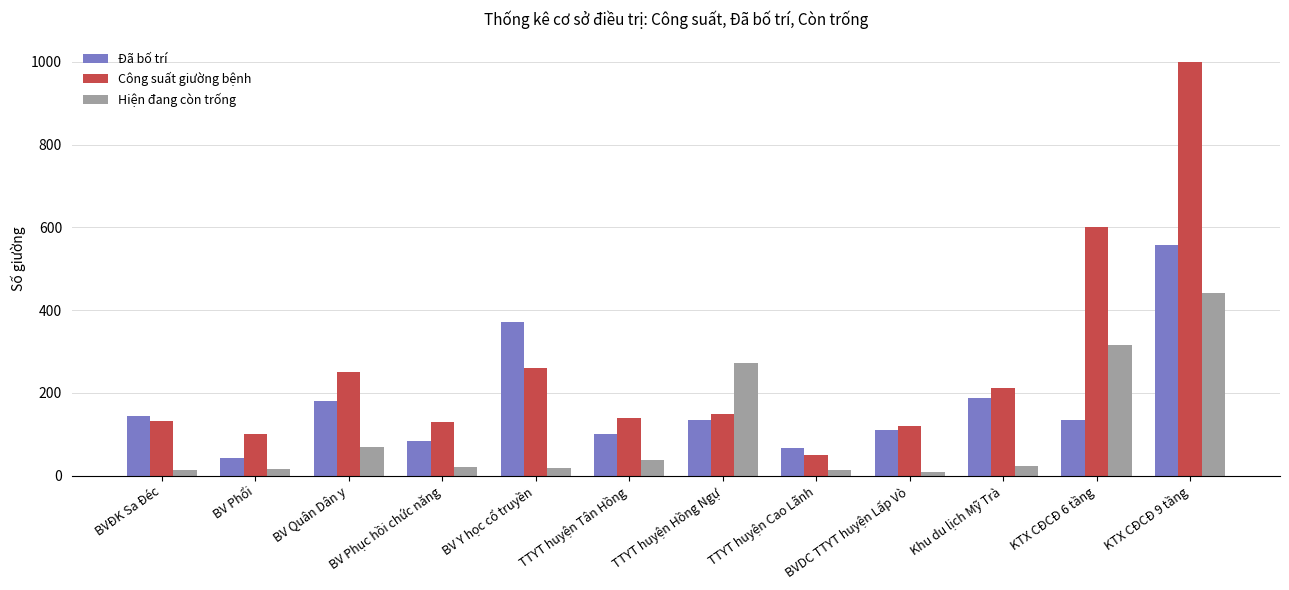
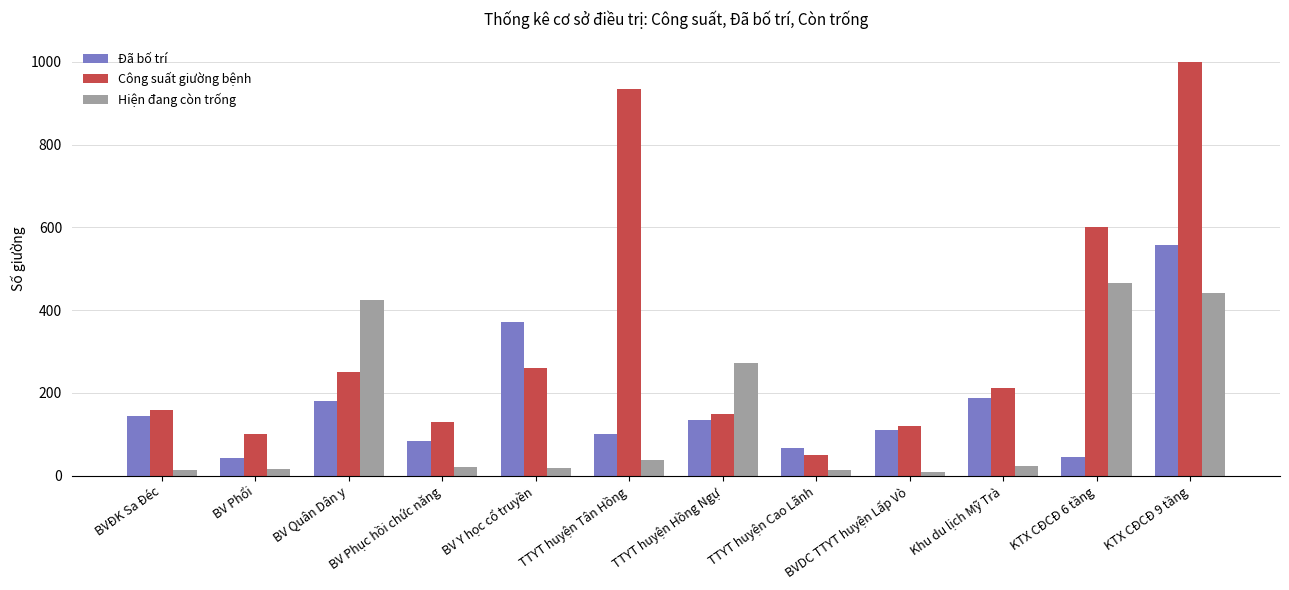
  {
    "Đã bố trí": {
      "BVĐK Sa Đéc": 150,
      "BV Phổi": 40,
      "BV Quân Dân y": 180,
      "BV Phục hồi chức năng": 80,
      "BV Y học cổ truyền": 370,
      "TTYT huyện Tân Hồng": 100,
      "TTYT huyện Hồng Ngự": 130,
      "TTYT huyện Cao Lãnh": 70,
      "BVDC TTYT huyện Lấp Vò": 110,
      "Khu du lịch Mỹ Trà": 190,
-     "KTX CĐCĐ 6 tầng": 130,
+     "KTX CĐCĐ 6 tầng": 50,
      "KTX CĐCĐ 9 tầng": 560
    },
    "Công suất giường bệnh": {
-     "BVĐK Sa Đéc": 130,
+     "BVĐK Sa Đéc": 160,
      "BV Phổi": 100,
      "BV Quân Dân y": 250,
      "BV Phục hồi chức năng": 130,
      "BV Y học cổ truyền": 260,
-     "TTYT huyện Tân Hồng": 140,
+     "TTYT huyện Tân Hồng": 930,
      "TTYT huyện Hồng Ngự": 150,
      "TTYT huyện Cao Lãnh": 50,
      "BVDC TTYT huyện Lấp Vò": 120,
      "Khu du lịch Mỹ Trà": 210,
      "KTX CĐCĐ 6 tầng": 600,
      "KTX CĐCĐ 9 tầng": 1000
    },
    "Hiện đang còn trống": {
      "BVĐK Sa Đéc": 20,
      "BV Phổi": 20,
-     "BV Quân Dân y": 70,
+     "BV Quân Dân y": 420,
      "BV Phục hồi chức năng": 20,
      "BV Y học cổ truyền": 20,
      "TTYT huyện Tân Hồng": 40,
      "TTYT huyện Hồng Ngự": 270,
      "TTYT huyện Cao Lãnh": 10,
      "BVDC TTYT huyện Lấp Vò": 10,
      "Khu du lịch Mỹ Trà": 20,
-     "KTX CĐCĐ 6 tầng": 320,
+     "KTX CĐCĐ 6 tầng": 470,
      "KTX CĐCĐ 9 tầng": 440
    }
  }
